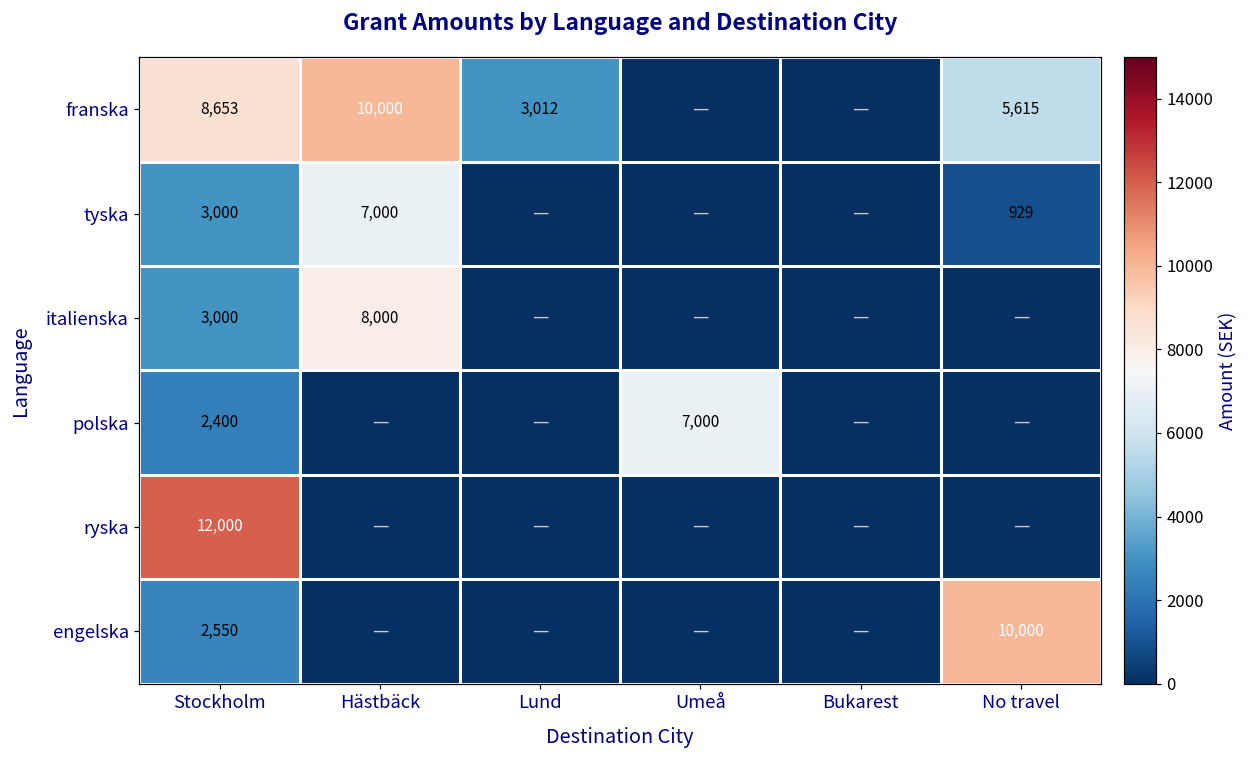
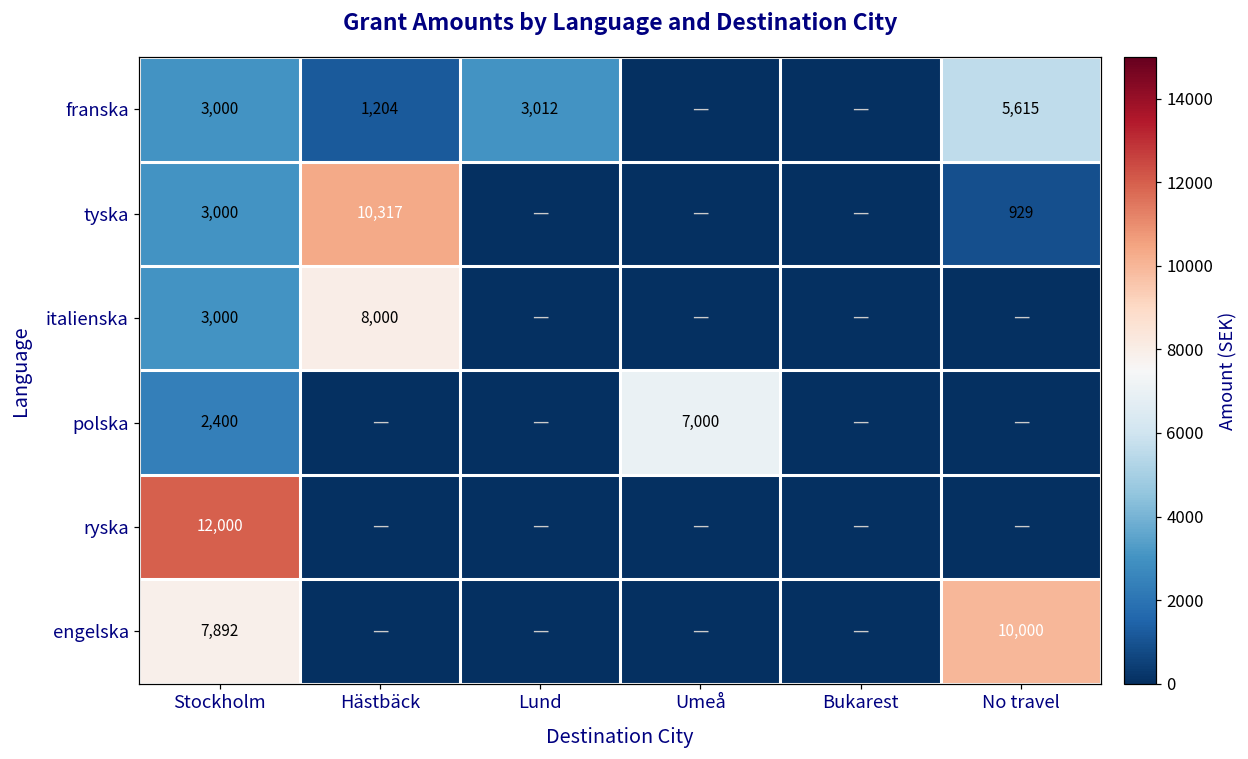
  {
    "franska": {
-     "Stockholm": "8,653",
-     "Hästbäck": "10,000",
+     "Stockholm": "3,000",
+     "Hästbäck": "1,204",
      "Lund": "3,012",
      "No travel": "5,615"
    },
    "tyska": {
      "Stockholm": "3,000",
-     "Hästbäck": "7,000",
+     "Hästbäck": "10,317",
      "No travel": "929"
    },
    "italienska": {
      "Stockholm": "3,000",
      "Hästbäck": "8,000"
    },
    "polska": {
      "Stockholm": "2,400",
      "Umeå": "7,000"
    },
    "ryska": {
      "Stockholm": "12,000"
    },
    "engelska": {
-     "Stockholm": "2,550",
+     "Stockholm": "7,892",
      "No travel": "10,000"
    }
  }
